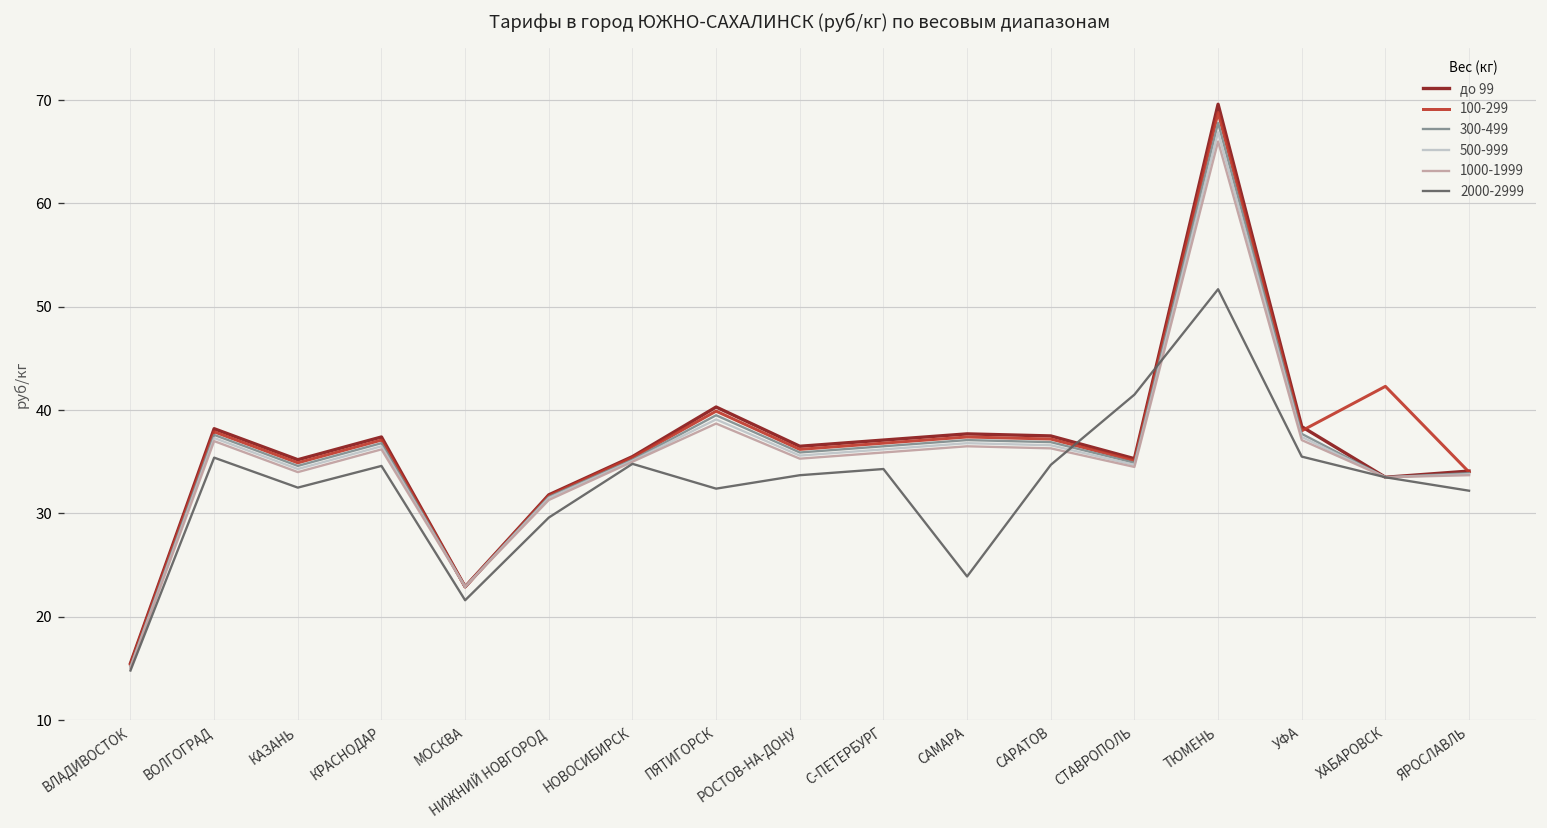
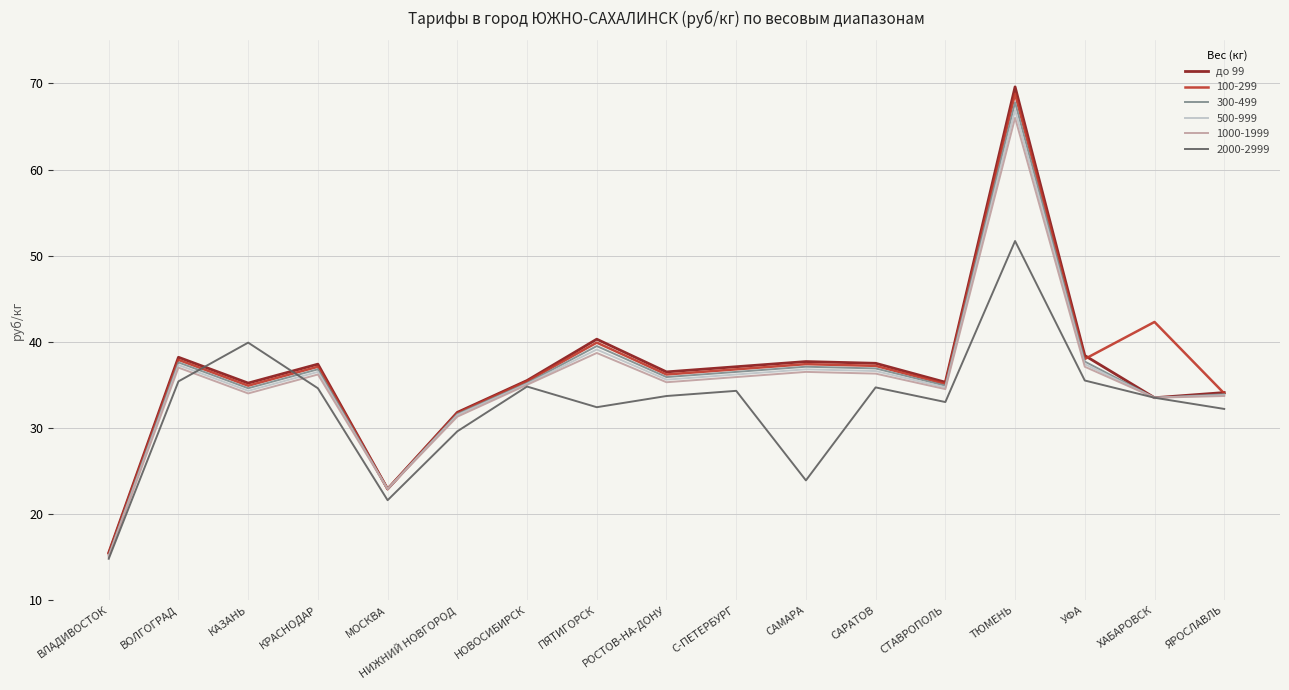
  {
    "до 99": {
      "КАЗАНЬ": 35,
      "ПЯТИГОРСК": 40,
      "РОСТОВ-НА-ДОНУ": 37,
      "С-ПЕТЕРБУРГ": 37,
      "САМАРА": 38,
      "САРАТОВ": 38,
      "ТЮМЕНЬ": 70,
      "УФА": 38
    },
    "100-299": {
      "КАЗАНЬ": 35,
      "ПЯТИГОРСК": 40,
      "РОСТОВ-НА-ДОНУ": 36,
      "С-ПЕТЕРБУРГ": 37,
      "САРАТОВ": 37,
      "ТЮМЕНЬ": 69,
      "УФА": 38,
      "ХАБАРОВСК": 42
    },
    "300-499": {
      "ВОЛГОГРАД": 38,
      "КРАСНОДАР": 37,
      "ПЯТИГОРСК": 40,
      "РОСТОВ-НА-ДОНУ": 36,
      "С-ПЕТЕРБУРГ": 37,
      "ТЮМЕНЬ": 68,
      "УФА": 38
    },
    "2000-2999": {
      "ВОЛГОГРАД": 35,
-     "КАЗАНЬ": 33,
+     "КАЗАНЬ": 40,
      "КРАСНОДАР": 35,
      "МОСКВА": 22,
      "НИЖНИЙ НОВГОРОД": 30,
      "ПЯТИГОРСК": 32,
      "РОСТОВ-НА-ДОНУ": 34,
      "С-ПЕТЕРБУРГ": 34,
      "САМАРА": 24,
      "САРАТОВ": 35,
-     "СТАВРОПОЛЬ": 42,
+     "СТАВРОПОЛЬ": 33,
      "ТЮМЕНЬ": 52,
      "УФА": 36,
      "ЯРОСЛАВЛЬ": 32
    }
  }
